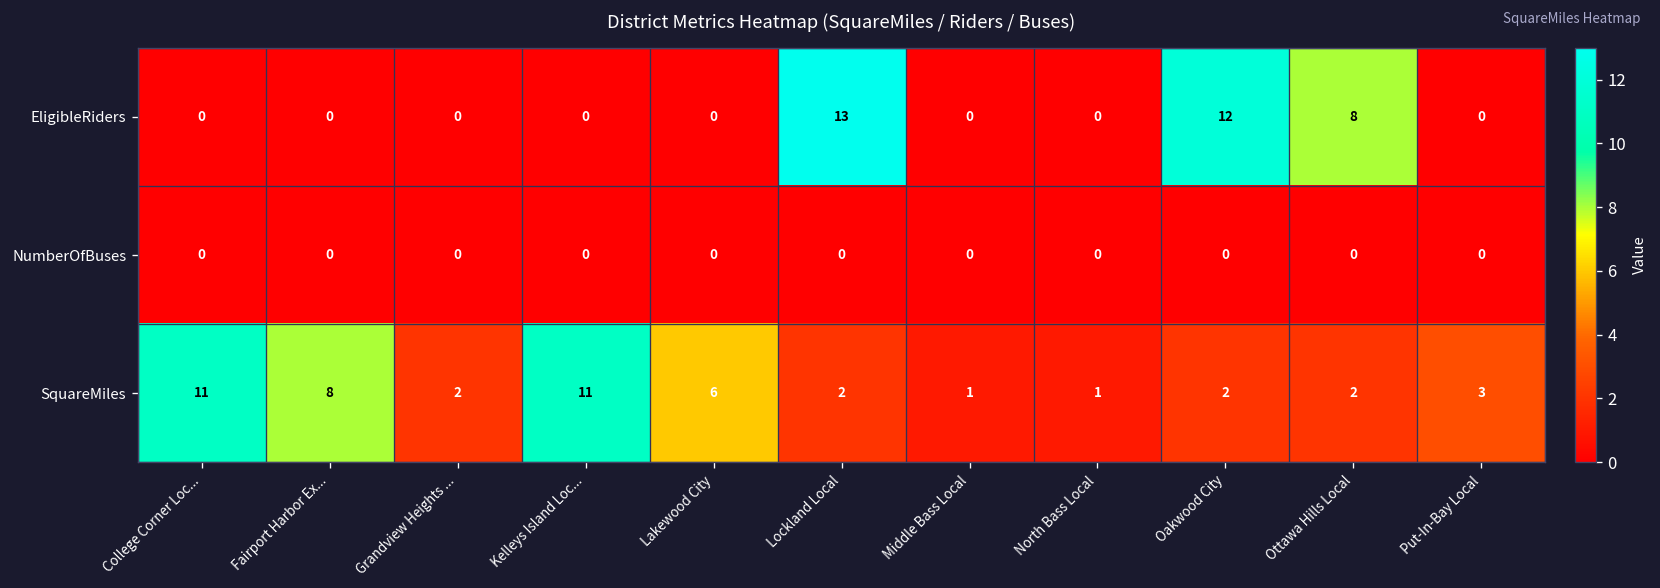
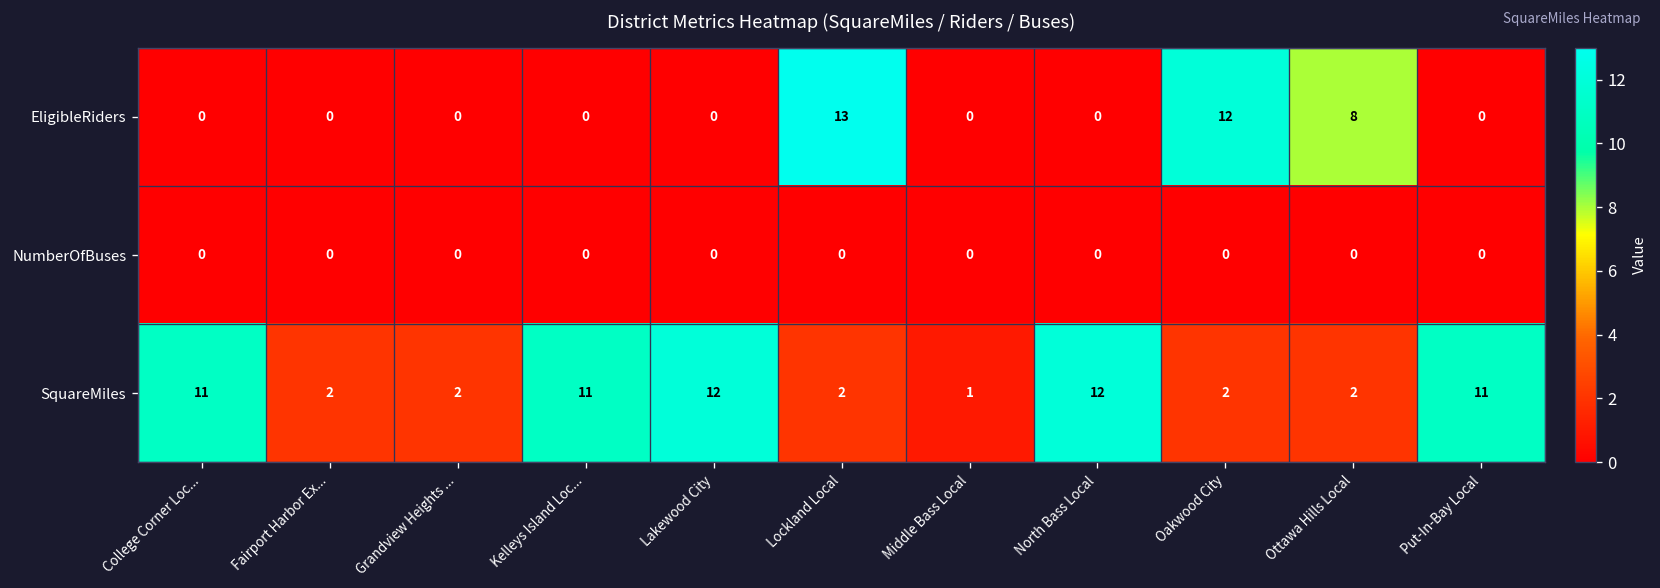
  {
    "EligibleRiders": {
      "College Corner Loc...": 0,
      "Fairport Harbor Ex...": 0,
      "Grandview Heights ...": 0,
      "Kelleys Island Loc...": 0,
      "Lakewood City": 0,
      "Lockland Local": 13,
      "Middle Bass Local": 0,
      "North Bass Local": 0,
      "Oakwood City": 12,
      "Ottawa Hills Local": 8,
      "Put-In-Bay Local": 0
    },
    "NumberOfBuses": {
      "College Corner Loc...": 0,
      "Fairport Harbor Ex...": 0,
      "Grandview Heights ...": 0,
      "Kelleys Island Loc...": 0,
      "Lakewood City": 0,
      "Lockland Local": 0,
      "Middle Bass Local": 0,
      "North Bass Local": 0,
      "Oakwood City": 0,
      "Ottawa Hills Local": 0,
      "Put-In-Bay Local": 0
    },
    "SquareMiles": {
      "College Corner Loc...": 11,
-     "Fairport Harbor Ex...": 8,
+     "Fairport Harbor Ex...": 2,
      "Grandview Heights ...": 2,
      "Kelleys Island Loc...": 11,
-     "Lakewood City": 6,
+     "Lakewood City": 12,
      "Lockland Local": 2,
      "Middle Bass Local": 1,
-     "North Bass Local": 1,
+     "North Bass Local": 12,
      "Oakwood City": 2,
      "Ottawa Hills Local": 2,
-     "Put-In-Bay Local": 3
+     "Put-In-Bay Local": 11
    }
  }
